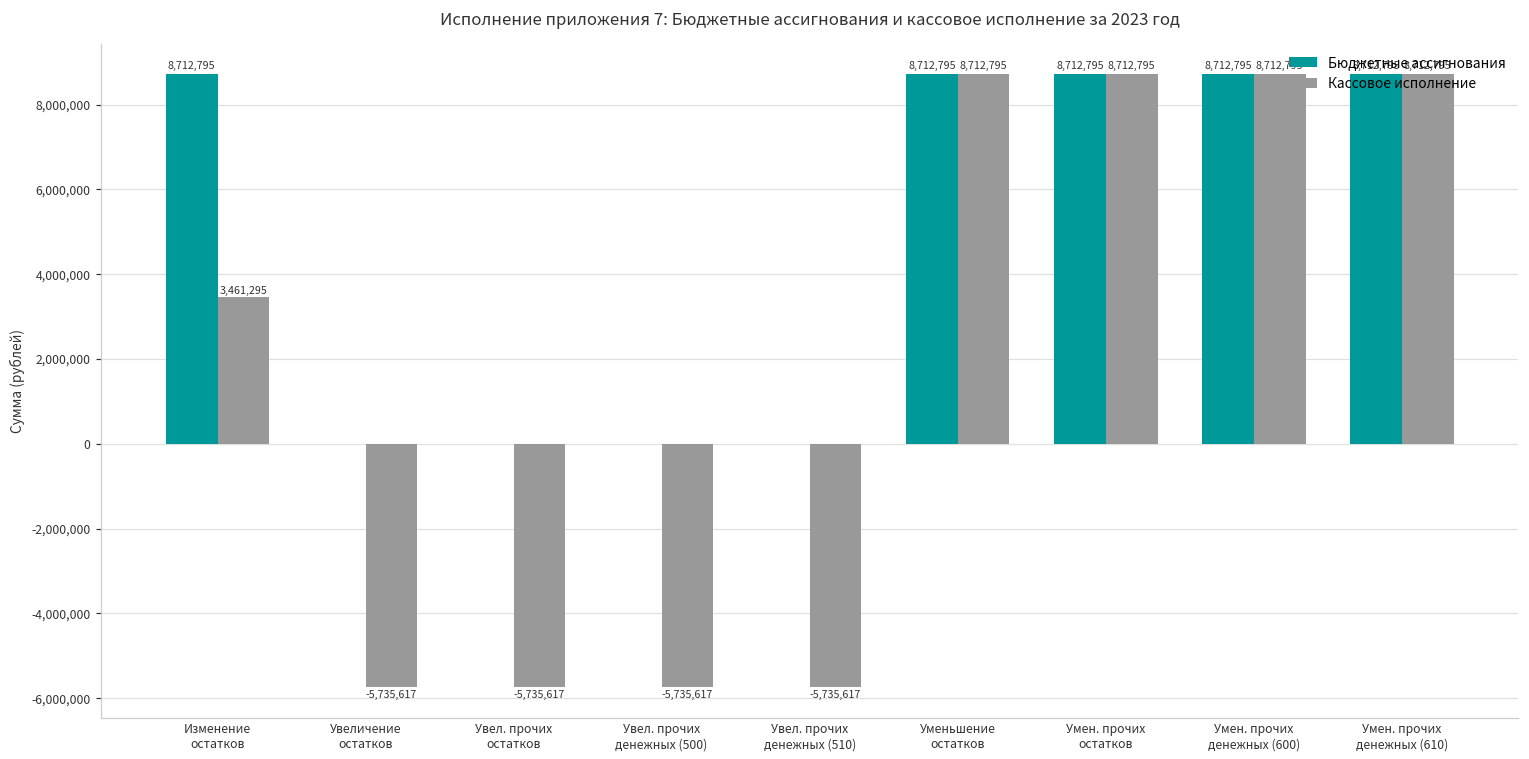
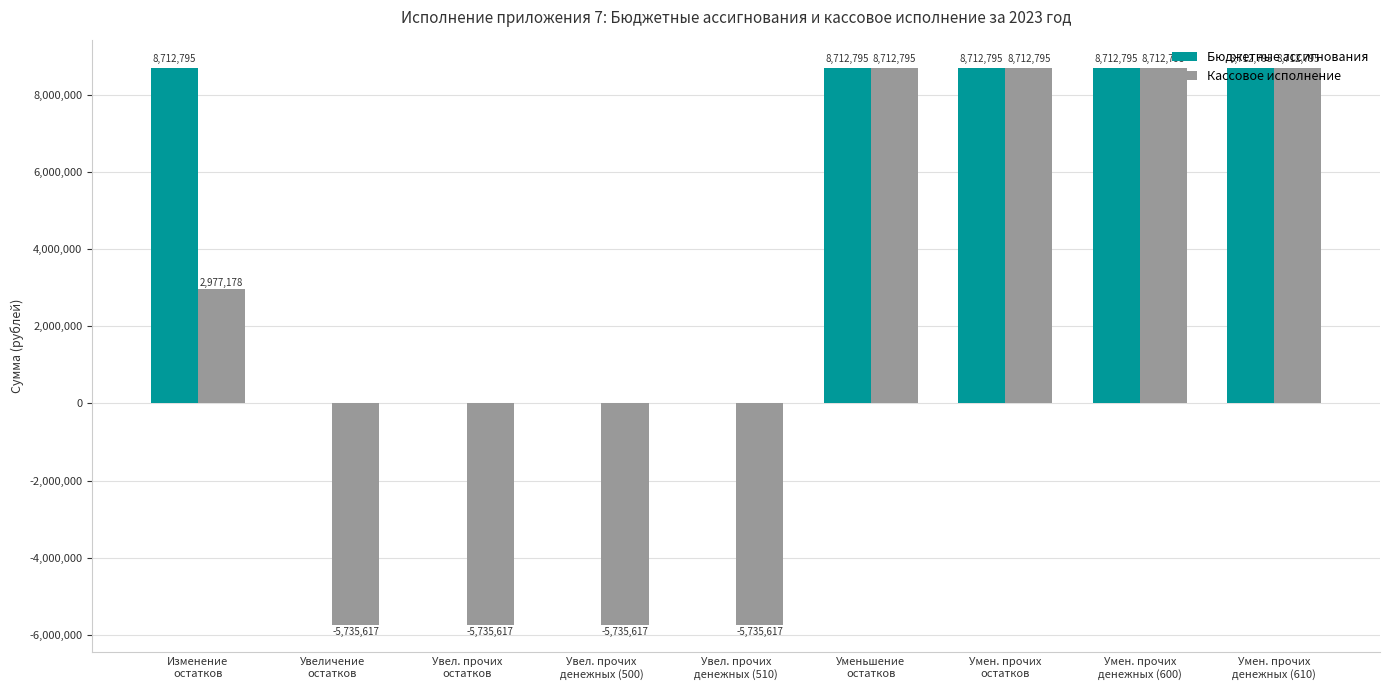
  {
    "Бюджетные ассигнования": {
      "Изменение остатков": "8,712,795",
      "Уменьшение остатков": "8,712,795",
      "Умен. прочих остатков": "8,712,795",
      "Умен. прочих денежных (600)": "8,712,795",
      "Умен. прочих денежных (610)": "8,712,795"
    },
    "Кассовое исполнение": {
-     "Изменение остатков": "3,461,295",
+     "Изменение остатков": "2,977,178",
      "Увеличение остатков": "-5,735,617",
      "Увел. прочих остатков": "-5,735,617",
      "Увел. прочих денежных (500)": "-5,735,617",
      "Увел. прочих денежных (510)": "-5,735,617",
      "Уменьшение остатков": "8,712,795",
      "Умен. прочих остатков": "8,712,795",
      "Умен. прочих денежных (600)": "8,712,795",
      "Умен. прочих денежных (610)": "8,712,795"
    }
  }
